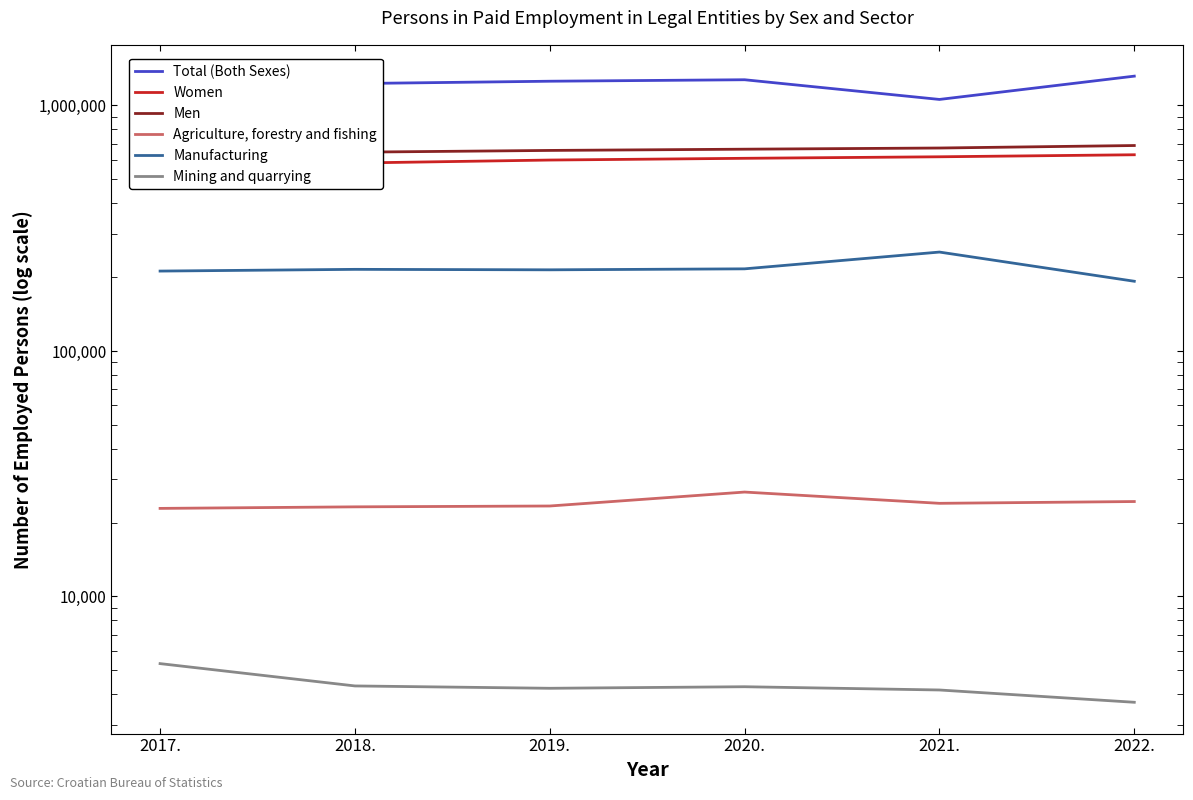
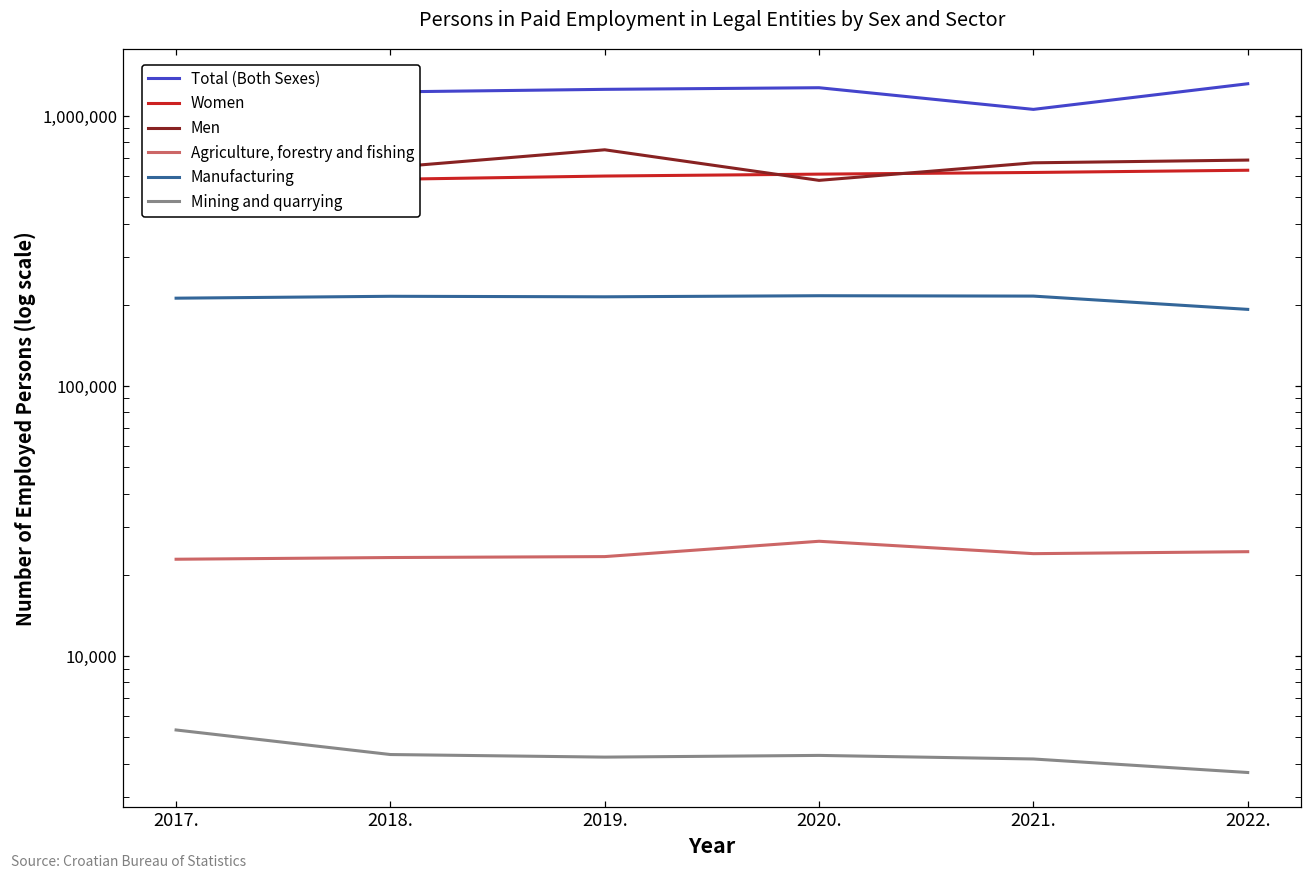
  {
    "Total (Both Sexes)": {
      "2019.": "1,300,000",
      "2020.": "1,300,000",
      "2021.": "1,060,000",
      "2022.": "1,300,000"
    },
    "Women": {
      "2019.": "600,000",
      "2020.": "610,000",
      "2021.": "620,000",
      "2022.": "630,000"
    },
    "Men": {
-     "2019.": "660,000",
-     "2020.": "660,000",
+     "2019.": "750,000",
+     "2020.": "580,000",
      "2021.": "670,000",
      "2022.": "690,000"
    },
    "Agriculture, forestry and fishing": {
      "2017.": "23,000",
      "2018.": "23,000",
      "2019.": "23,000",
      "2020.": "27,000",
      "2021.": "24,000",
      "2022.": "24,000"
    },
    "Manufacturing": {
      "2017.": "210,000",
      "2018.": "220,000",
      "2019.": "210,000",
      "2020.": "220,000",
-     "2021.": "250,000",
+     "2021.": "220,000",
      "2022.": "190,000"
    },
    "Mining and quarrying": {
      "2017.": "5,300",
      "2018.": "4,300",
      "2019.": "4,200",
      "2020.": "4,300",
      "2021.": "4,200",
      "2022.": "3,700"
    }
  }
